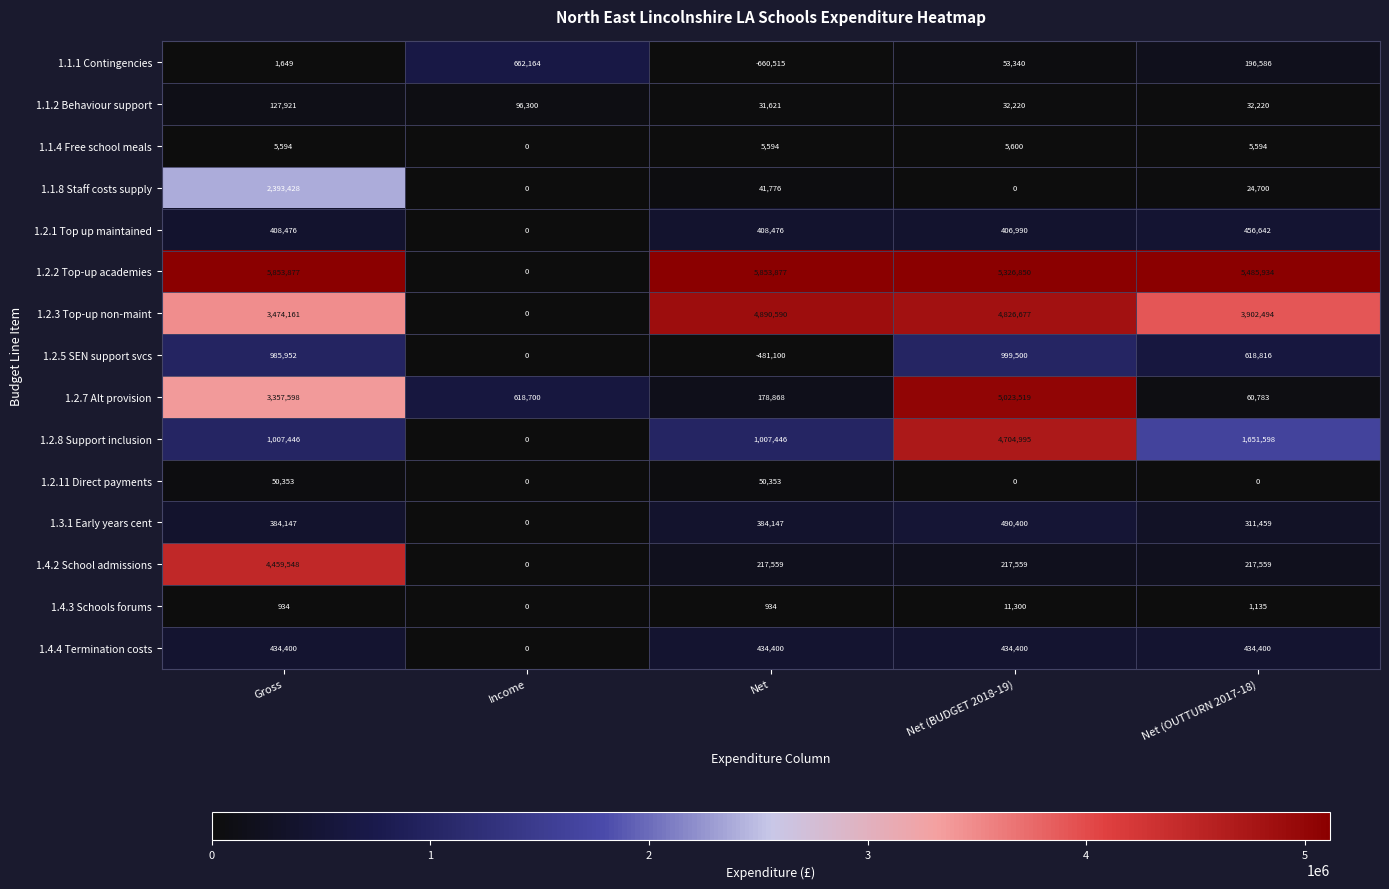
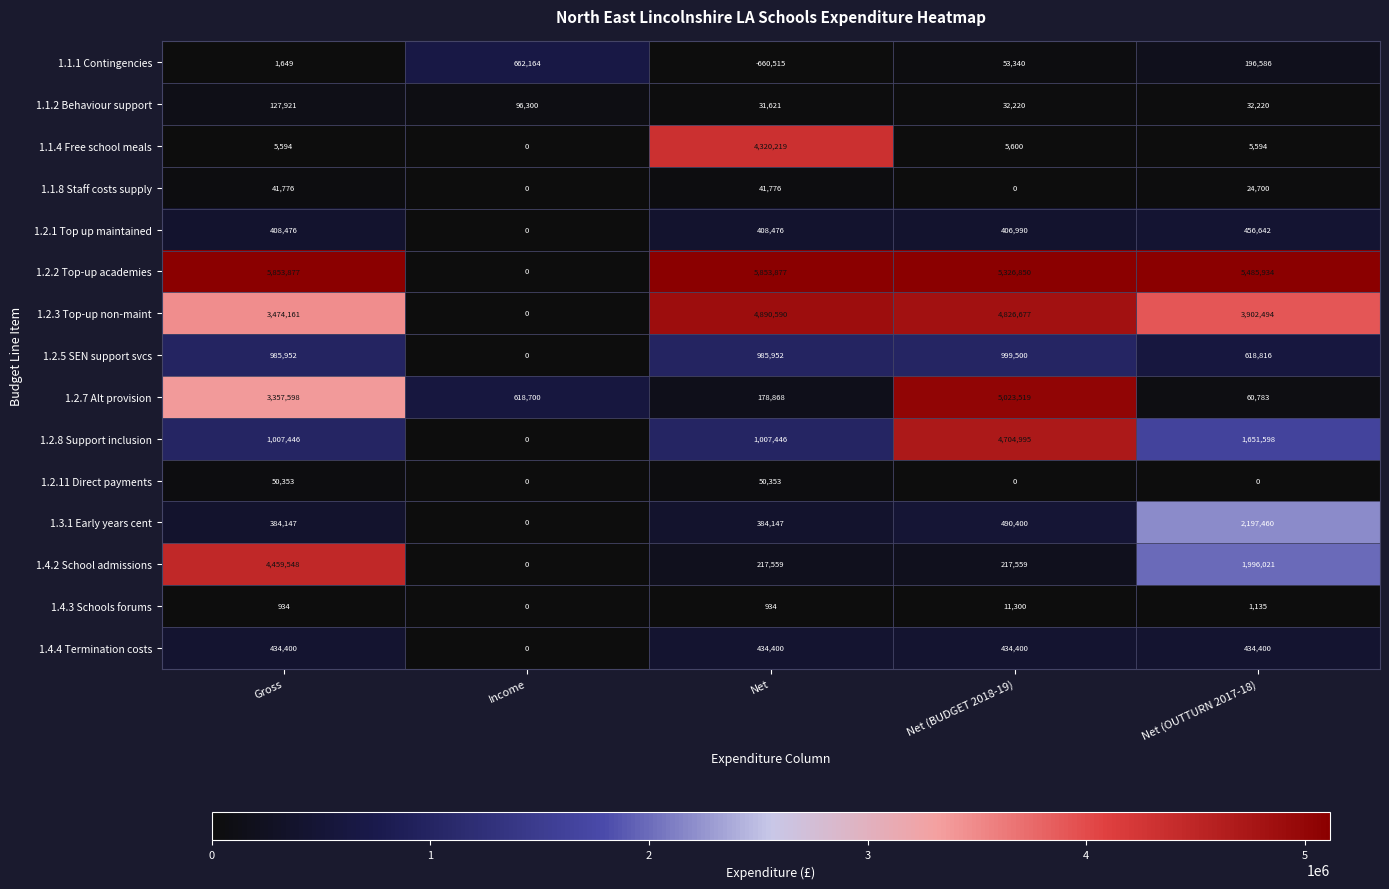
  {
    "1.1.1 Contingencies": {
      "Gross": "1,649",
      "Income": "662,164",
      "Net": "-660,515",
      "Net (BUDGET 2018-19)": "53,340",
      "Net (OUTTURN 2017-18)": "196,586"
    },
    "1.1.2 Behaviour support": {
      "Gross": "127,921",
      "Income": "96,300",
      "Net": "31,621",
      "Net (BUDGET 2018-19)": "32,220",
      "Net (OUTTURN 2017-18)": "32,220"
    },
    "1.1.4 Free school meals": {
      "Gross": "5,594",
      "Income": "0",
-     "Net": "5,594",
+     "Net": "4,320,219",
      "Net (BUDGET 2018-19)": "5,600",
      "Net (OUTTURN 2017-18)": "5,594"
    },
    "1.1.8 Staff costs supply": {
-     "Gross": "2,393,428",
+     "Gross": "41,776",
      "Income": "0",
      "Net": "41,776",
      "Net (BUDGET 2018-19)": "0",
      "Net (OUTTURN 2017-18)": "24,700"
    },
    "1.2.1 Top up maintained": {
      "Gross": "408,476",
      "Income": "0",
      "Net": "408,476",
      "Net (BUDGET 2018-19)": "406,990",
      "Net (OUTTURN 2017-18)": "456,642"
    },
    "1.2.2 Top-up academies": {
      "Gross": "5,853,877",
      "Income": "0",
      "Net": "5,853,877",
      "Net (BUDGET 2018-19)": "5,326,850",
      "Net (OUTTURN 2017-18)": "5,485,934"
    },
    "1.2.3 Top-up non-maint": {
      "Gross": "3,474,161",
      "Income": "0",
      "Net": "4,890,590",
      "Net (BUDGET 2018-19)": "4,826,677",
      "Net (OUTTURN 2017-18)": "3,902,494"
    },
    "1.2.5 SEN support svcs": {
      "Gross": "985,952",
      "Income": "0",
-     "Net": "-481,100",
+     "Net": "985,952",
      "Net (BUDGET 2018-19)": "999,500",
      "Net (OUTTURN 2017-18)": "618,816"
    },
    "1.2.7 Alt provision": {
      "Gross": "3,357,598",
      "Income": "618,700",
      "Net": "178,868",
      "Net (BUDGET 2018-19)": "5,023,519",
      "Net (OUTTURN 2017-18)": "60,783"
    },
    "1.2.8 Support inclusion": {
      "Gross": "1,007,446",
      "Income": "0",
      "Net": "1,007,446",
      "Net (BUDGET 2018-19)": "4,704,995",
      "Net (OUTTURN 2017-18)": "1,651,598"
    },
    "1.2.11 Direct payments": {
      "Gross": "50,353",
      "Income": "0",
      "Net": "50,353",
      "Net (BUDGET 2018-19)": "0",
      "Net (OUTTURN 2017-18)": "0"
    },
    "1.3.1 Early years cent": {
      "Gross": "384,147",
      "Income": "0",
      "Net": "384,147",
      "Net (BUDGET 2018-19)": "490,400",
-     "Net (OUTTURN 2017-18)": "311,459"
+     "Net (OUTTURN 2017-18)": "2,197,460"
    },
    "1.4.2 School admissions": {
      "Gross": "4,459,548",
      "Income": "0",
      "Net": "217,559",
      "Net (BUDGET 2018-19)": "217,559",
-     "Net (OUTTURN 2017-18)": "217,559"
+     "Net (OUTTURN 2017-18)": "1,996,021"
    },
    "1.4.3 Schools forums": {
      "Gross": "934",
      "Income": "0",
      "Net": "934",
      "Net (BUDGET 2018-19)": "11,300",
      "Net (OUTTURN 2017-18)": "1,135"
    },
    "1.4.4 Termination costs": {
      "Gross": "434,400",
      "Income": "0",
      "Net": "434,400",
      "Net (BUDGET 2018-19)": "434,400",
      "Net (OUTTURN 2017-18)": "434,400"
    }
  }
